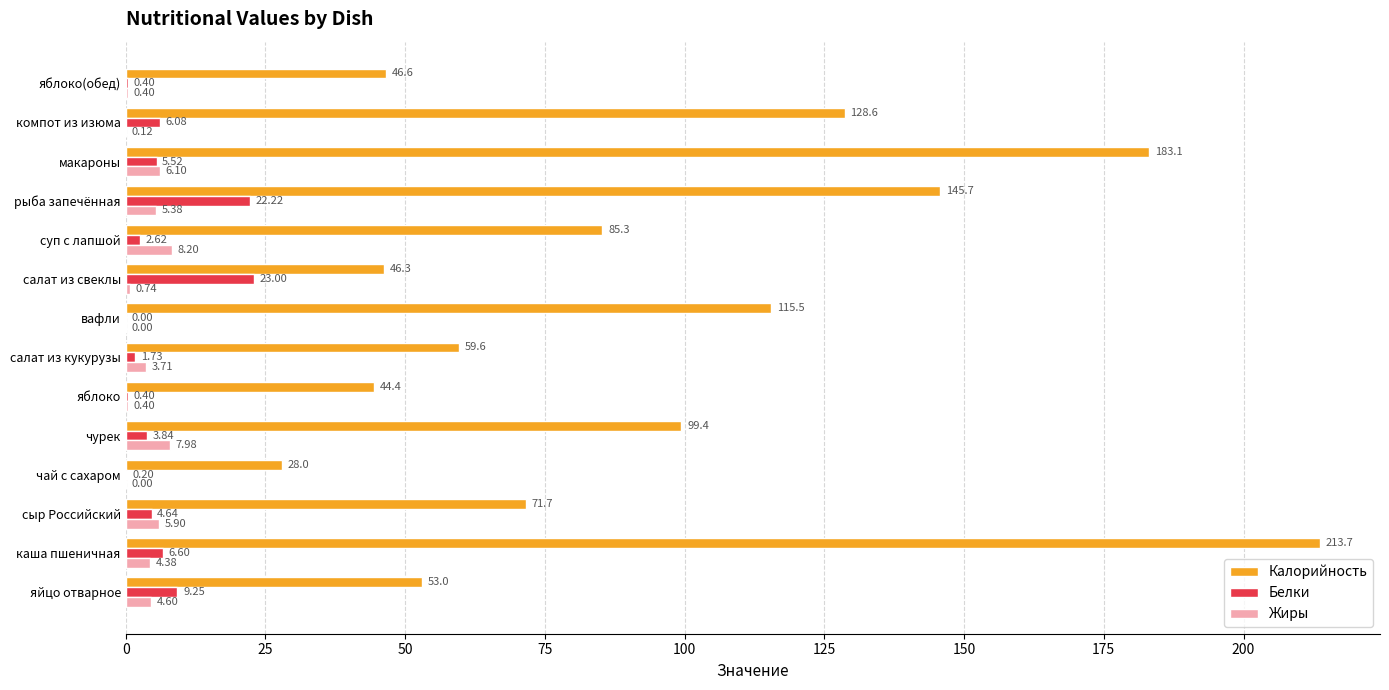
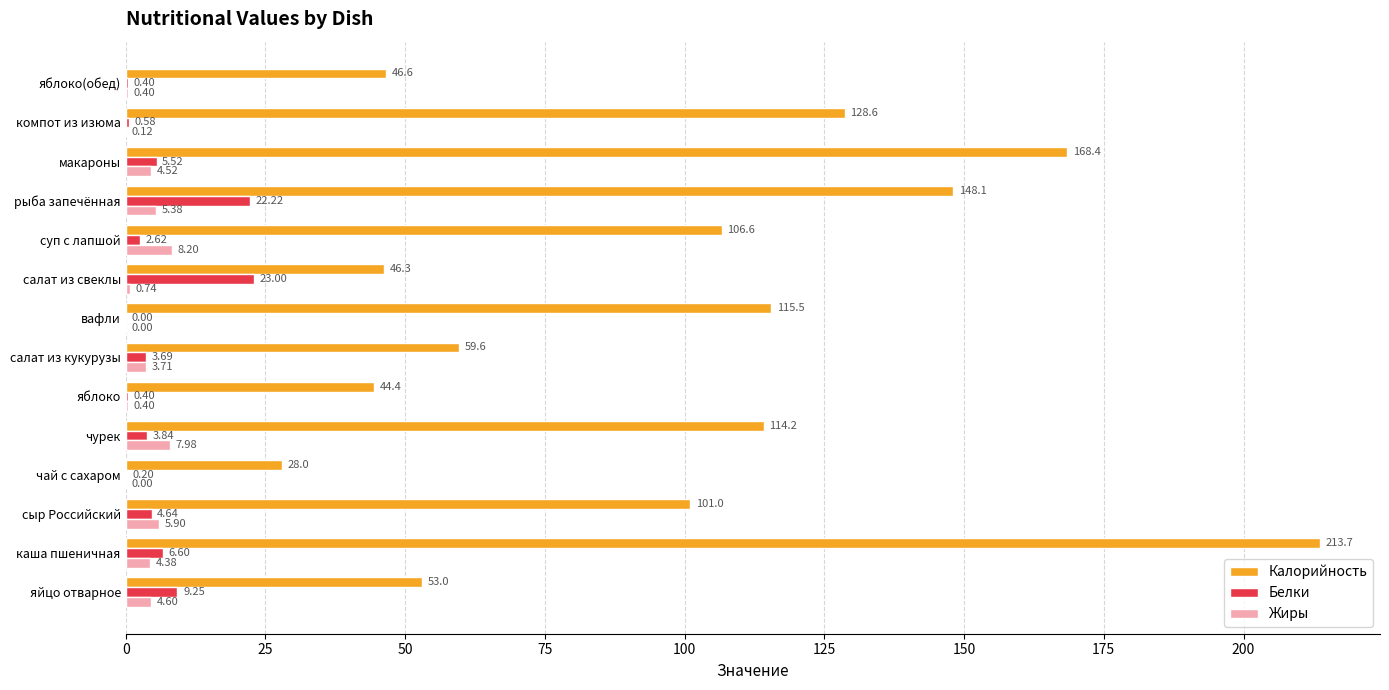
  {
    "Калорийность": {
      "яблоко(обед)": 46.6,
      "компот из изюма": 128.6,
-     "макароны": 183.1,
-     "рыба запечённая": 145.7,
-     "суп с лапшой": 85.3,
+     "макароны": 168.4,
+     "рыба запечённая": 148.1,
+     "суп с лапшой": 106.6,
      "салат из свеклы": 46.3,
      "вафли": 115.5,
      "салат из кукурузы": 59.6,
      "яблоко": 44.4,
-     "чурек": 99.4,
+     "чурек": 114.2,
      "чай с сахаром": 28.0,
-     "сыр Российский": 71.7,
+     "сыр Российский": 101.0,
      "каша пшеничная": 213.7,
      "яйцо отварное": 53.0
    },
    "Белки": {
      "яблоко(обед)": 0.40,
-     "компот из изюма": 6.08,
+     "компот из изюма": 0.58,
      "макароны": 5.52,
      "рыба запечённая": 22.22,
      "суп с лапшой": 2.62,
      "салат из свеклы": 23.00,
      "вафли": 0.00,
-     "салат из кукурузы": 1.73,
+     "салат из кукурузы": 3.69,
      "яблоко": 0.40,
      "чурек": 3.84,
      "чай с сахаром": 0.20,
      "сыр Российский": 4.64,
      "каша пшеничная": 6.60,
      "яйцо отварное": 9.25
    },
    "Жиры": {
      "яблоко(обед)": 0.40,
      "компот из изюма": 0.12,
-     "макароны": 6.10,
+     "макароны": 4.52,
      "рыба запечённая": 5.38,
      "суп с лапшой": 8.20,
      "салат из свеклы": 0.74,
      "вафли": 0.00,
      "салат из кукурузы": 3.71,
      "яблоко": 0.40,
      "чурек": 7.98,
      "чай с сахаром": 0.00,
      "сыр Российский": 5.90,
      "каша пшеничная": 4.38,
      "яйцо отварное": 4.60
    }
  }
